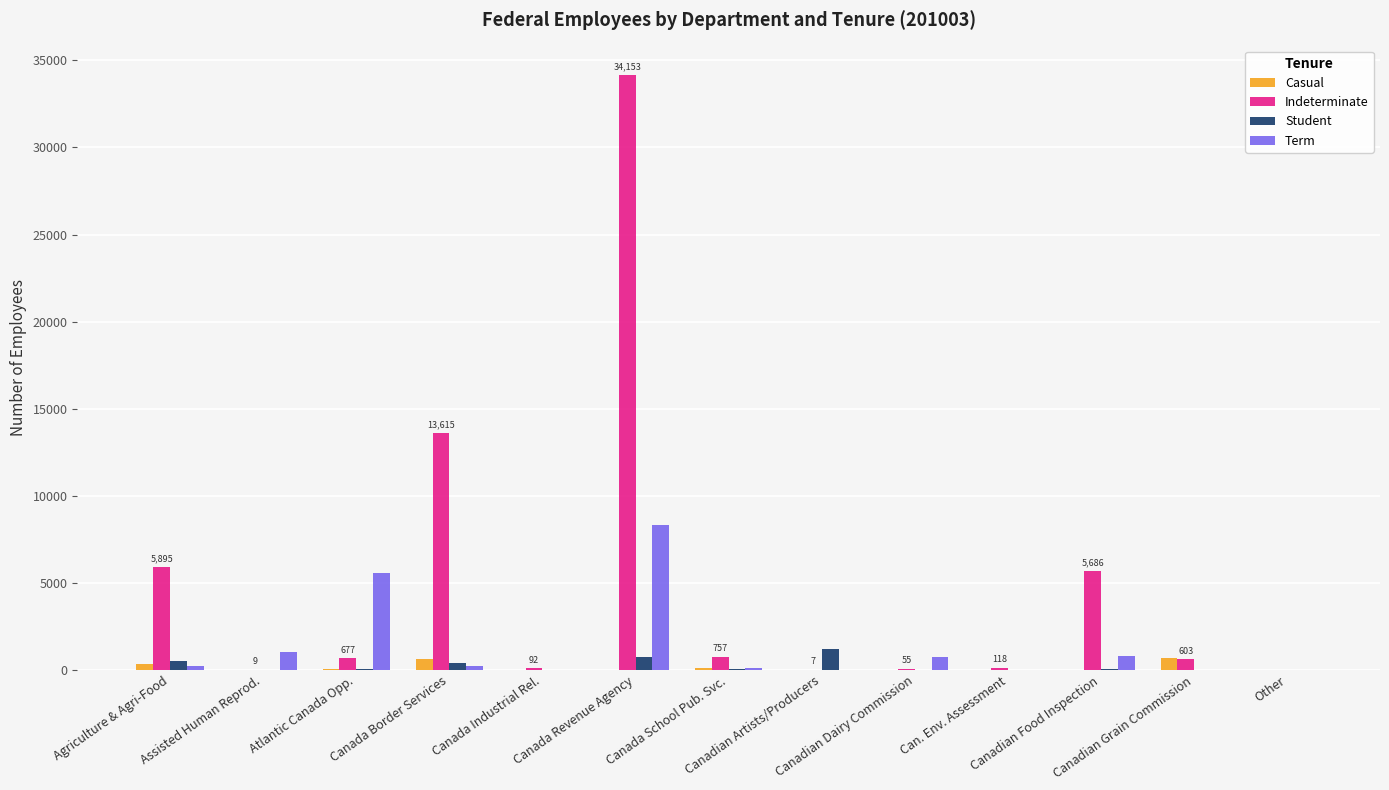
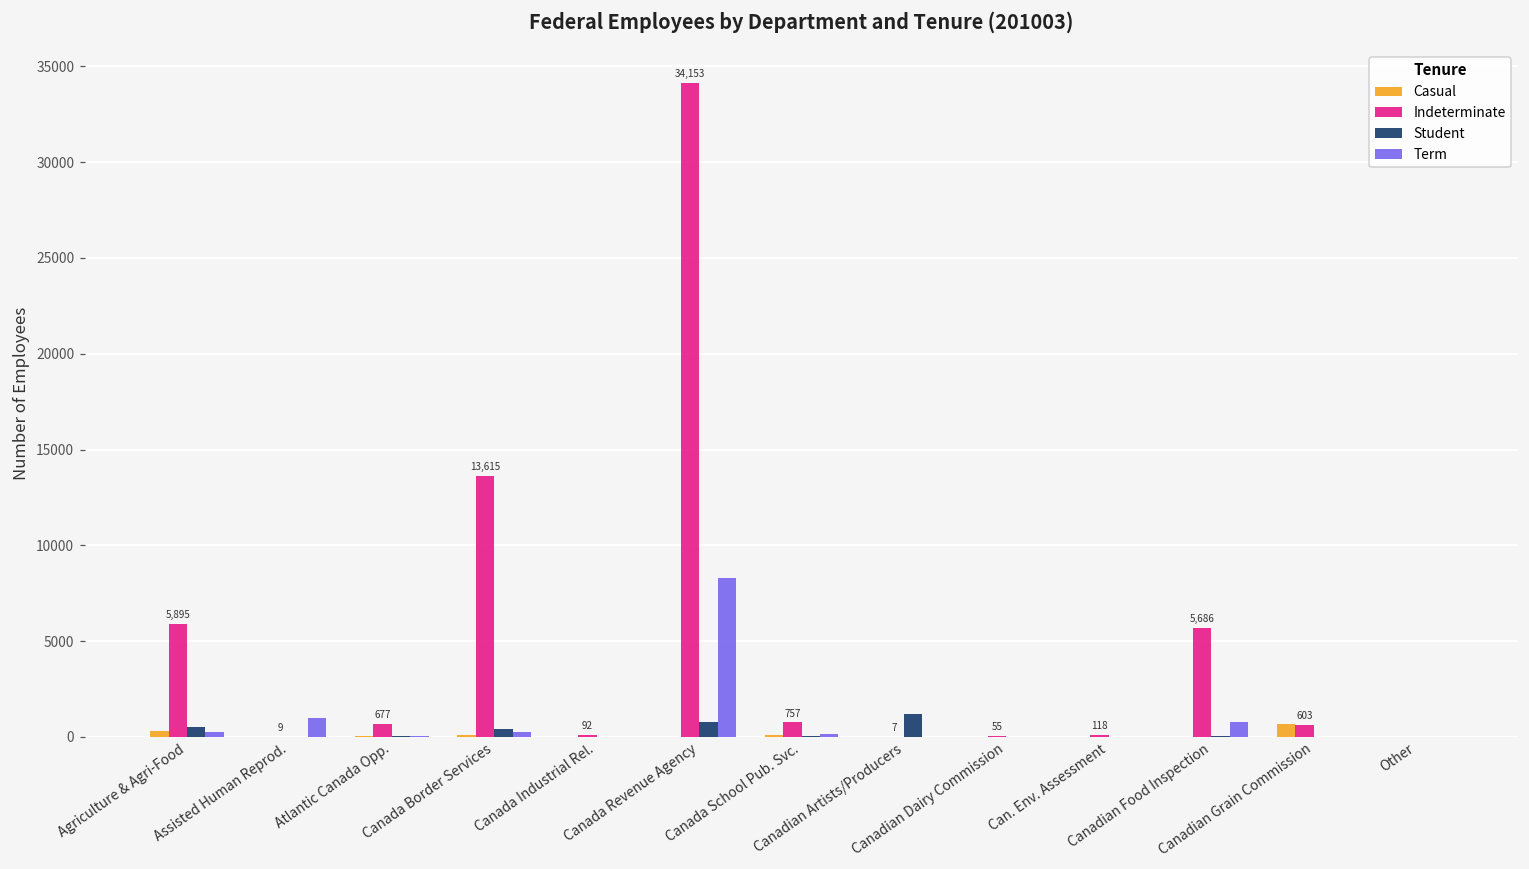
  {
    "Casual": {
      "Agriculture & Agri-Food": "300",
-     "Canada Border Services": "600",
+     "Canada Border Services": "100",
      "Canadian Artists/Producers": "0",
      "Canadian Dairy Commission": "0",
      "Can. Env. Assessment": "0",
      "Canadian Food Inspection": "0",
      "Canadian Grain Commission": "700",
      "Other": "0"
    },
    "Indeterminate": {
      "Agriculture & Agri-Food": "5,895",
      "Assisted Human Reprod.": "9",
      "Atlantic Canada Opp.": "677",
      "Canada Border Services": "13,615",
      "Canada Industrial Rel.": "92",
      "Canada Revenue Agency": "34,153",
      "Canada School Pub. Svc.": "757",
      "Canadian Artists/Producers": "7",
      "Canadian Dairy Commission": "55",
      "Can. Env. Assessment": "118",
      "Canadian Food Inspection": "5,686",
      "Canadian Grain Commission": "603"
    },
    "Student": {
      "Agriculture & Agri-Food": "500",
      "Canada Border Services": "400",
      "Canada Industrial Rel.": "0",
      "Canada Revenue Agency": "800",
      "Canadian Artists/Producers": "1200",
      "Can. Env. Assessment": "0",
      "Other": "0"
    },
    "Term": {
      "Agriculture & Agri-Food": "200",
      "Assisted Human Reprod.": "1000",
-     "Atlantic Canada Opp.": "5500",
+     "Atlantic Canada Opp.": "0",
      "Canada Border Services": "200",
      "Canada Revenue Agency": "8300",
-     "Canadian Dairy Commission": "700",
+     "Canadian Dairy Commission": "0",
      "Canadian Food Inspection": "800",
      "Canadian Grain Commission": "0",
      "Other": "0"
    }
  }
